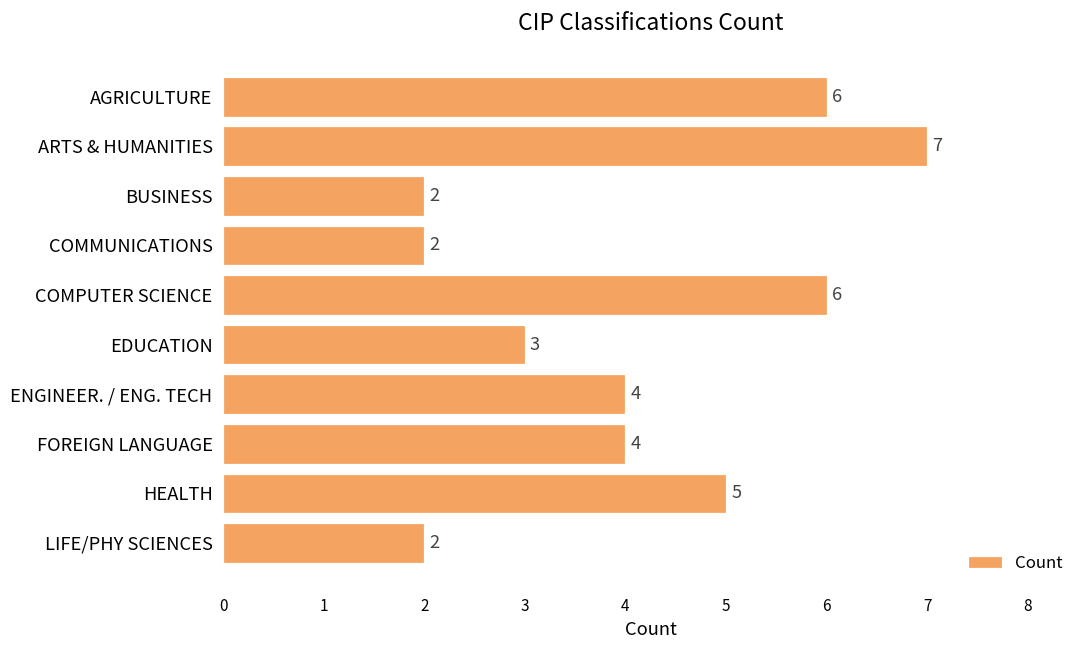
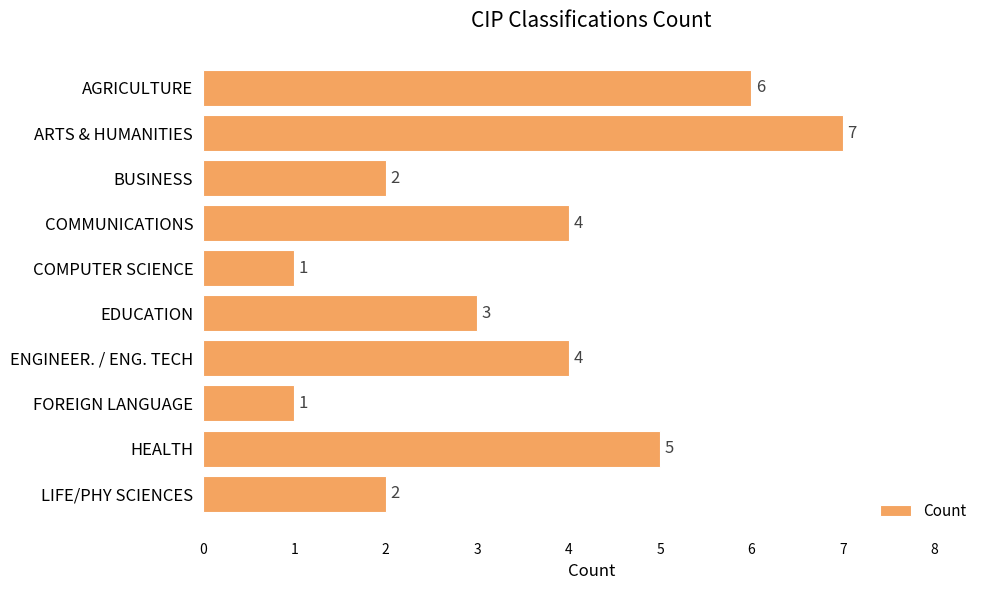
  {
    "AGRICULTURE": 6,
    "ARTS & HUMANITIES": 7,
    "BUSINESS": 2,
-   "COMMUNICATIONS": 2,
-   "COMPUTER SCIENCE": 6,
+   "COMMUNICATIONS": 4,
+   "COMPUTER SCIENCE": 1,
    "EDUCATION": 3,
    "ENGINEER. / ENG. TECH": 4,
-   "FOREIGN LANGUAGE": 4,
+   "FOREIGN LANGUAGE": 1,
    "HEALTH": 5,
    "LIFE/PHY SCIENCES": 2
  }
